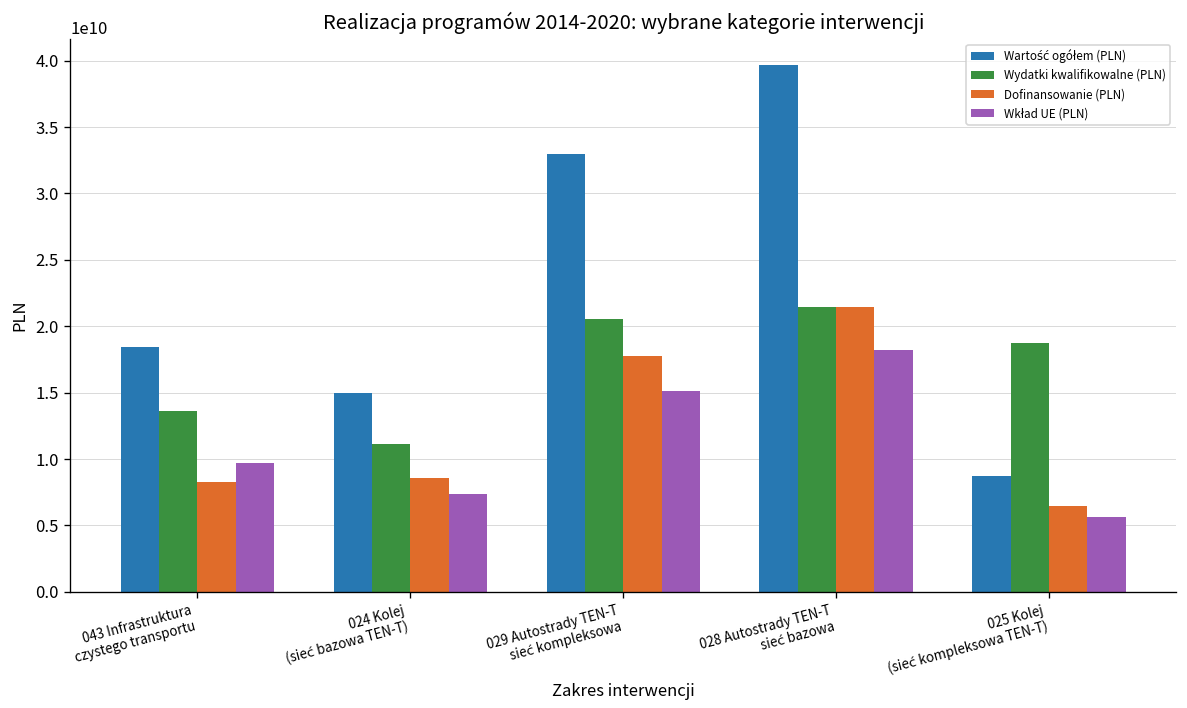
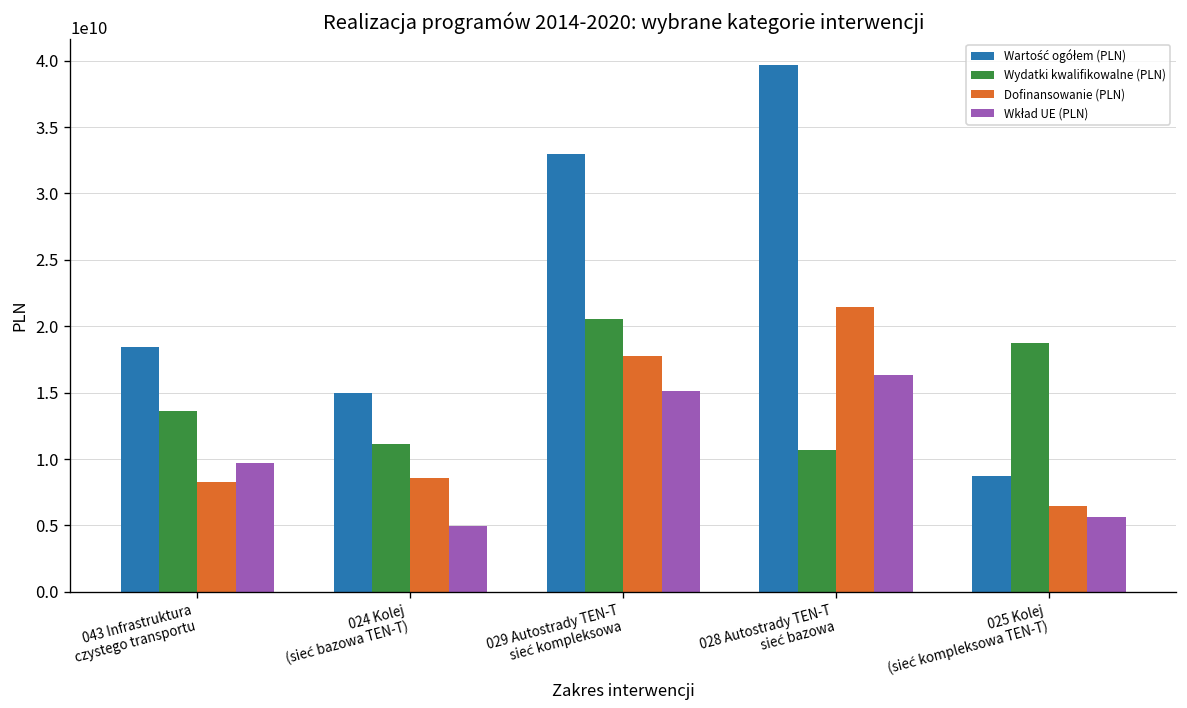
  {
    "Wartość ogółem (PLN)": {
      "043 Infrastruktura czystego transportu": 18500000000,
      "024 Kolej (sieć bazowa TEN-T)": 15000000000,
      "029 Autostrady TEN-T sieć kompleksowa": 33000000000,
      "028 Autostrady TEN-T sieć bazowa": 39700000000,
      "025 Kolej (sieć kompleksowa TEN-T)": 8800000000
    },
    "Wydatki kwalifikowalne (PLN)": {
      "043 Infrastruktura czystego transportu": 13600000000,
      "024 Kolej (sieć bazowa TEN-T)": 11100000000,
      "029 Autostrady TEN-T sieć kompleksowa": 20500000000,
-     "028 Autostrady TEN-T sieć bazowa": 21400000000,
+     "028 Autostrady TEN-T sieć bazowa": 10700000000,
      "025 Kolej (sieć kompleksowa TEN-T)": 18700000000
    },
    "Dofinansowanie (PLN)": {
      "043 Infrastruktura czystego transportu": 8300000000,
      "024 Kolej (sieć bazowa TEN-T)": 8600000000,
      "029 Autostrady TEN-T sieć kompleksowa": 17800000000,
      "028 Autostrady TEN-T sieć bazowa": 21400000000,
      "025 Kolej (sieć kompleksowa TEN-T)": 6500000000
    },
    "Wkład UE (PLN)": {
      "043 Infrastruktura czystego transportu": 9700000000,
-     "024 Kolej (sieć bazowa TEN-T)": 7400000000,
+     "024 Kolej (sieć bazowa TEN-T)": 4900000000,
      "029 Autostrady TEN-T sieć kompleksowa": 15100000000,
-     "028 Autostrady TEN-T sieć bazowa": 18200000000,
+     "028 Autostrady TEN-T sieć bazowa": 16300000000,
      "025 Kolej (sieć kompleksowa TEN-T)": 5600000000
    }
  }
